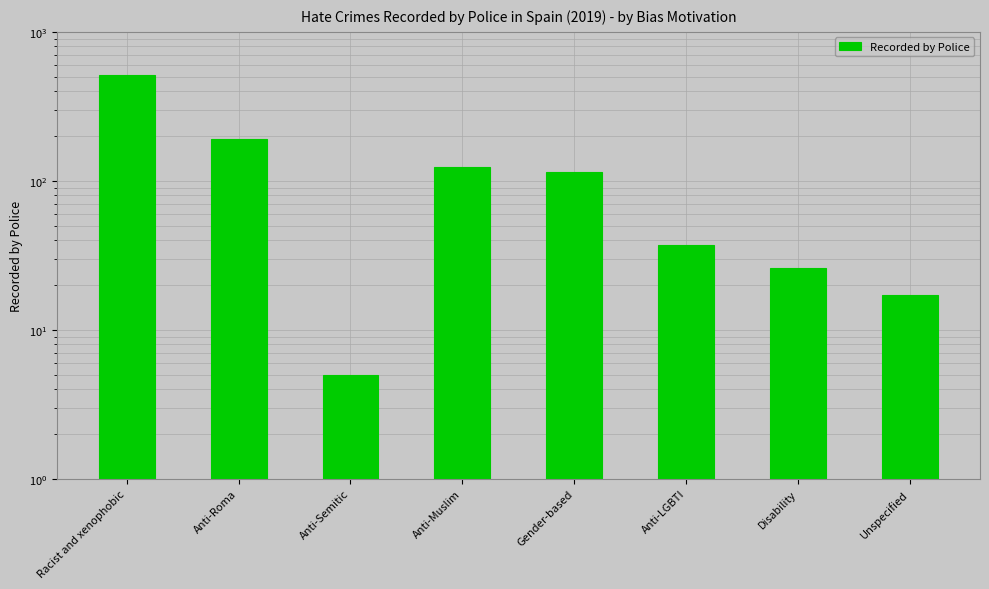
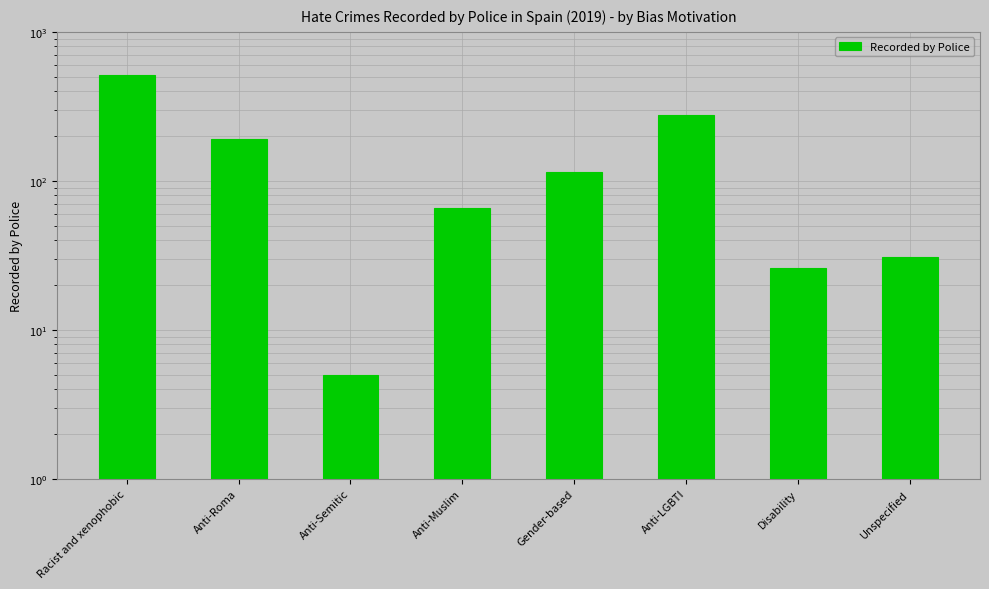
  {
    "Racist and xenophobic": 520,
    "Anti-Roma": 190,
    "Anti-Semitic": 5,
-   "Anti-Muslim": 120,
+   "Anti-Muslim": 70,
    "Gender-based": 110,
-   "Anti-LGBTI": 37,
+   "Anti-LGBTI": 280,
    "Disability": 26,
-   "Unspecified": 17
+   "Unspecified": 31
  }
